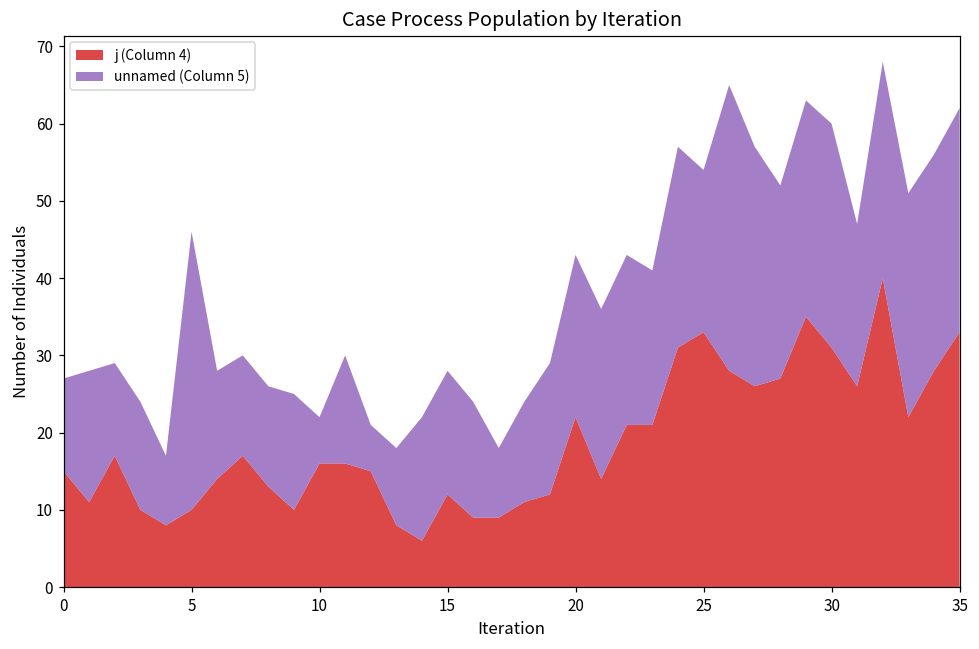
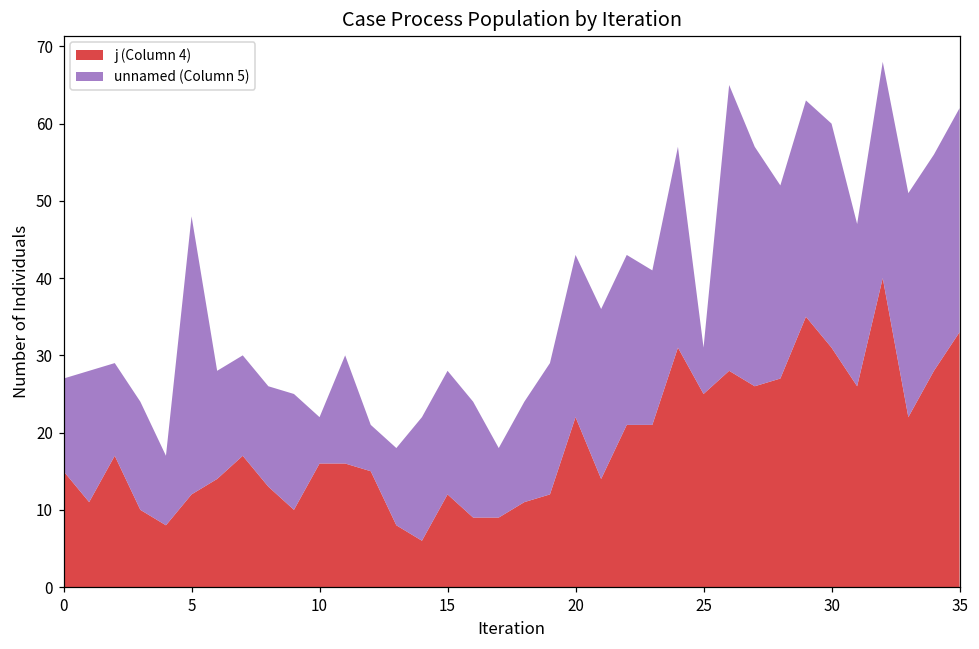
  {
    "j (Column 4)": {
      "0": 15,
-     "5": 10,
+     "5": 12,
      "10": 16,
      "15": 12,
      "20": 22,
-     "25": 33,
+     "25": 25,
      "30": 31,
      "35": 33
    },
    "unnamed (Column 5)": {
      "0": 12,
      "5": 36,
      "10": 6,
      "15": 16,
      "20": 21,
-     "25": 21,
+     "25": 6,
      "30": 29,
      "35": 29
    }
  }
